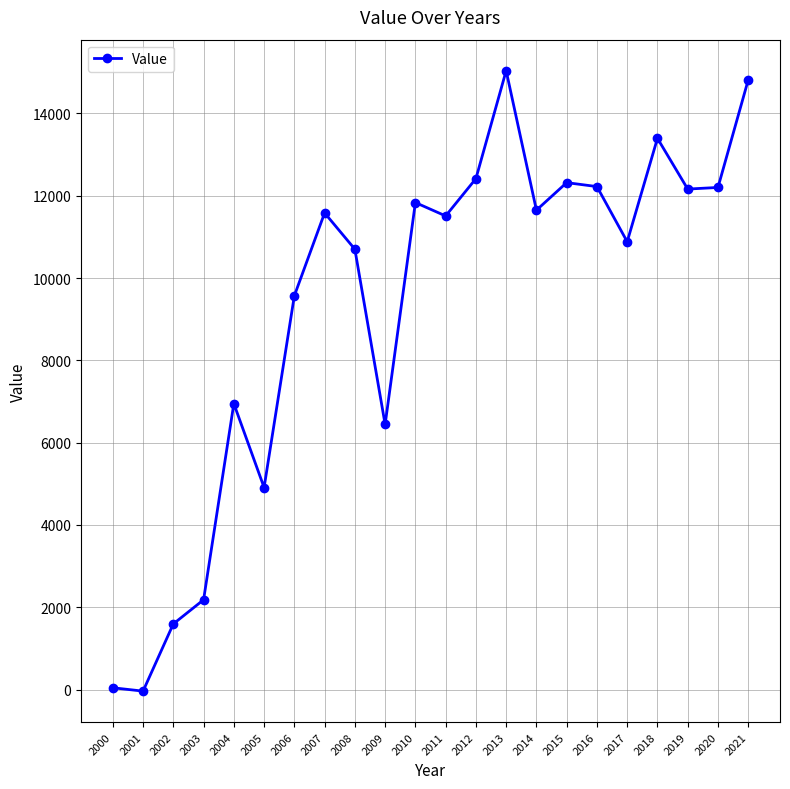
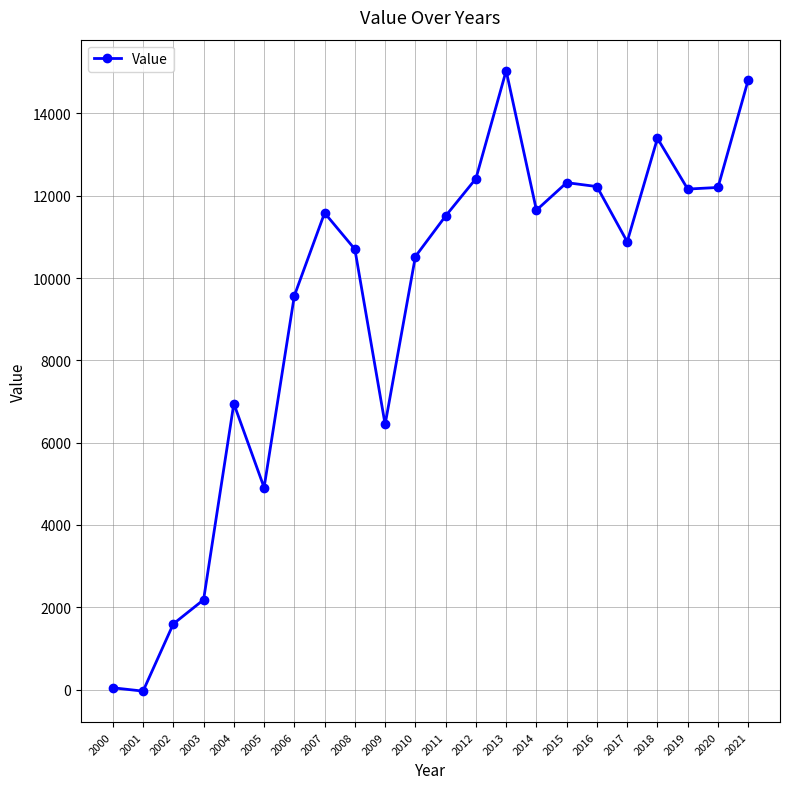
  {
    "2000": 0,
    "2001": 0,
    "2002": 1600,
    "2003": 2200,
    "2004": 6900,
    "2005": 4900,
    "2006": 9600,
    "2007": 11600,
    "2008": 10700,
    "2009": 6400,
-   "2010": 11800,
+   "2010": 10500,
    "2011": 11500,
    "2012": 12400,
    "2013": 15000,
    "2014": 11600,
    "2015": 12300,
    "2016": 12200,
    "2017": 10900,
    "2018": 13400,
    "2019": 12200,
    "2020": 12200,
    "2021": 14800
  }
